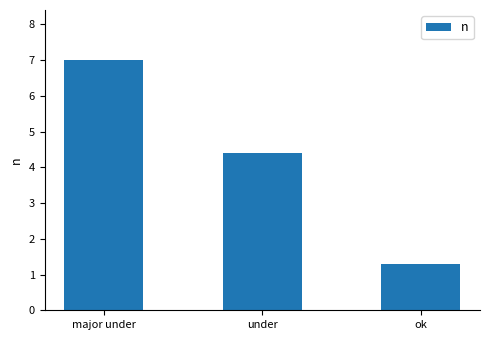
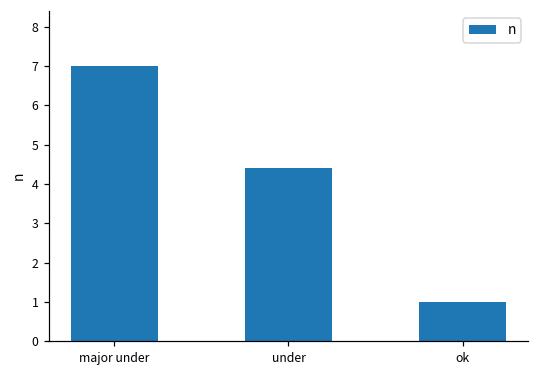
  {
    "major under": 7.0,
    "under": 4.4,
-   "ok": 1.3
+   "ok": 1.0
  }
